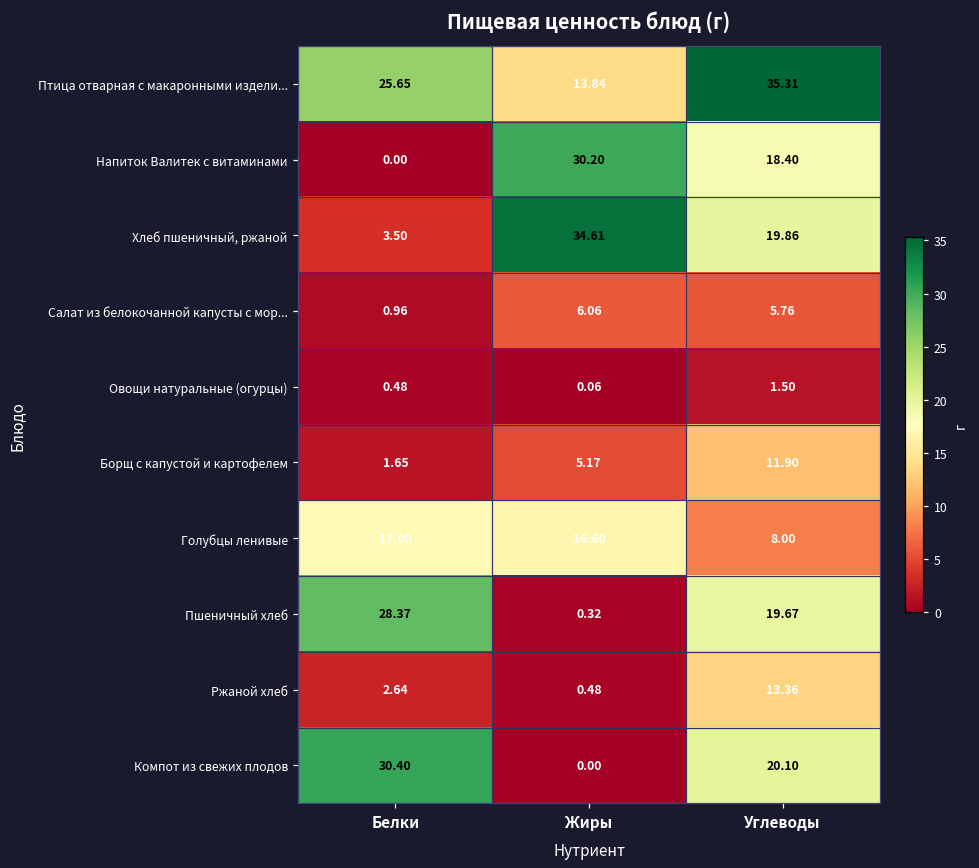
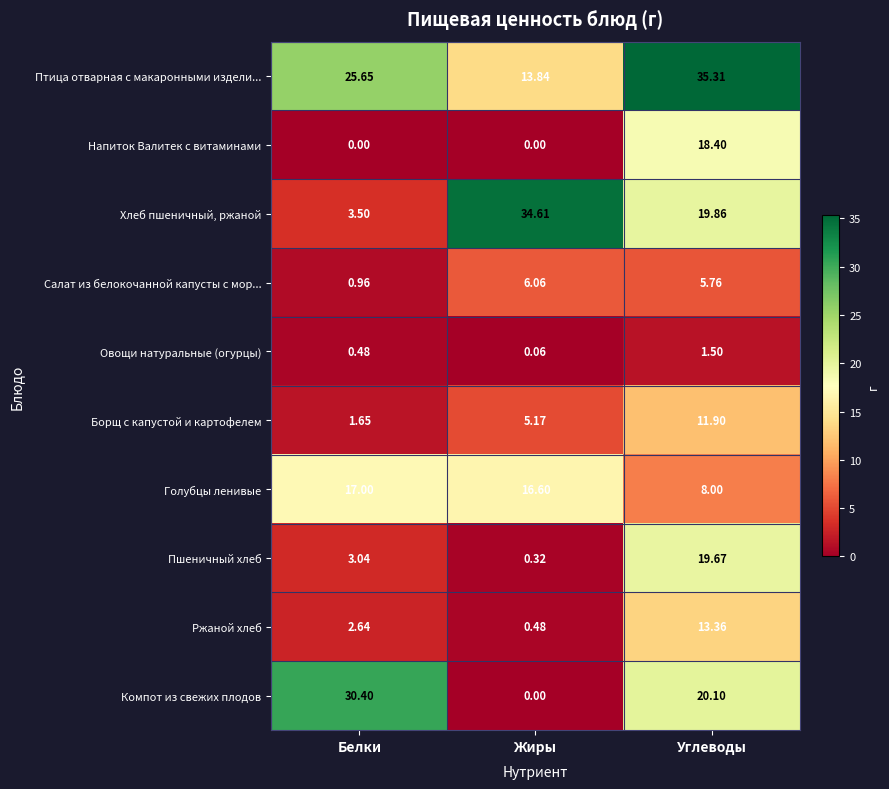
  {
    "Птица отварная с макаронными издели...": {
      "Белки": 25.65,
      "Жиры": 13.84,
      "Углеводы": 35.31
    },
    "Напиток Валитек с витаминами": {
      "Белки": 0.00,
-     "Жиры": 30.20,
+     "Жиры": 0.00,
      "Углеводы": 18.40
    },
    "Хлеб пшеничный, ржаной": {
      "Белки": 3.50,
      "Жиры": 34.61,
      "Углеводы": 19.86
    },
    "Салат из белокочанной капусты с мор...": {
      "Белки": 0.96,
      "Жиры": 6.06,
      "Углеводы": 5.76
    },
    "Овощи натуральные (огурцы)": {
      "Белки": 0.48,
      "Жиры": 0.06,
      "Углеводы": 1.50
    },
    "Борщ с капустой и картофелем": {
      "Белки": 1.65,
      "Жиры": 5.17,
      "Углеводы": 11.90
    },
    "Голубцы ленивые": {
      "Белки": 17.00,
      "Жиры": 16.60,
      "Углеводы": 8.00
    },
    "Пшеничный хлеб": {
-     "Белки": 28.37,
+     "Белки": 3.04,
      "Жиры": 0.32,
      "Углеводы": 19.67
    },
    "Ржаной хлеб": {
      "Белки": 2.64,
      "Жиры": 0.48,
      "Углеводы": 13.36
    },
    "Компот из свежих плодов": {
      "Белки": 30.40,
      "Жиры": 0.00,
      "Углеводы": 20.10
    }
  }
